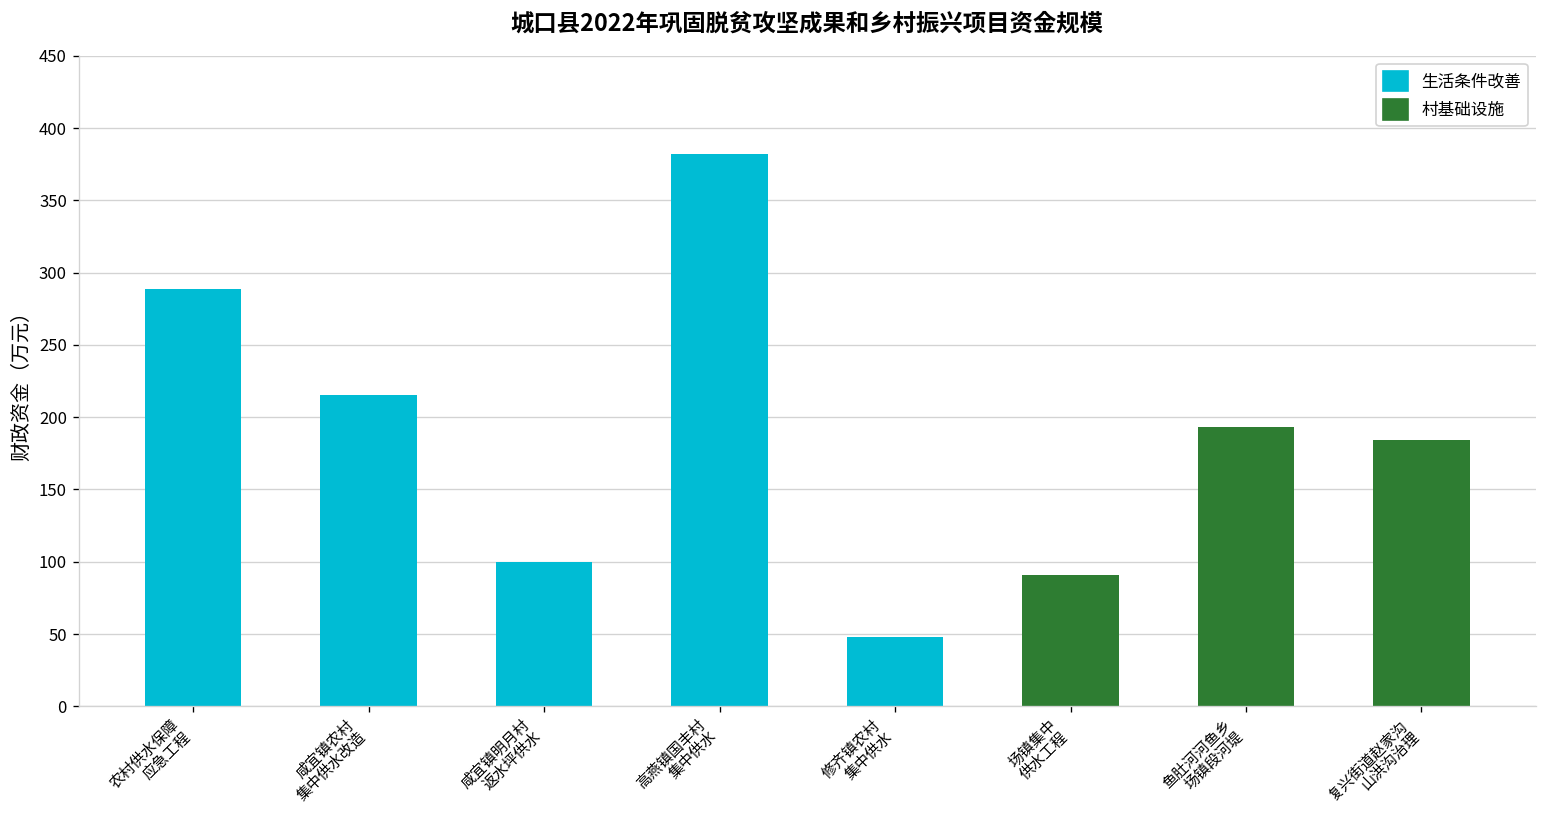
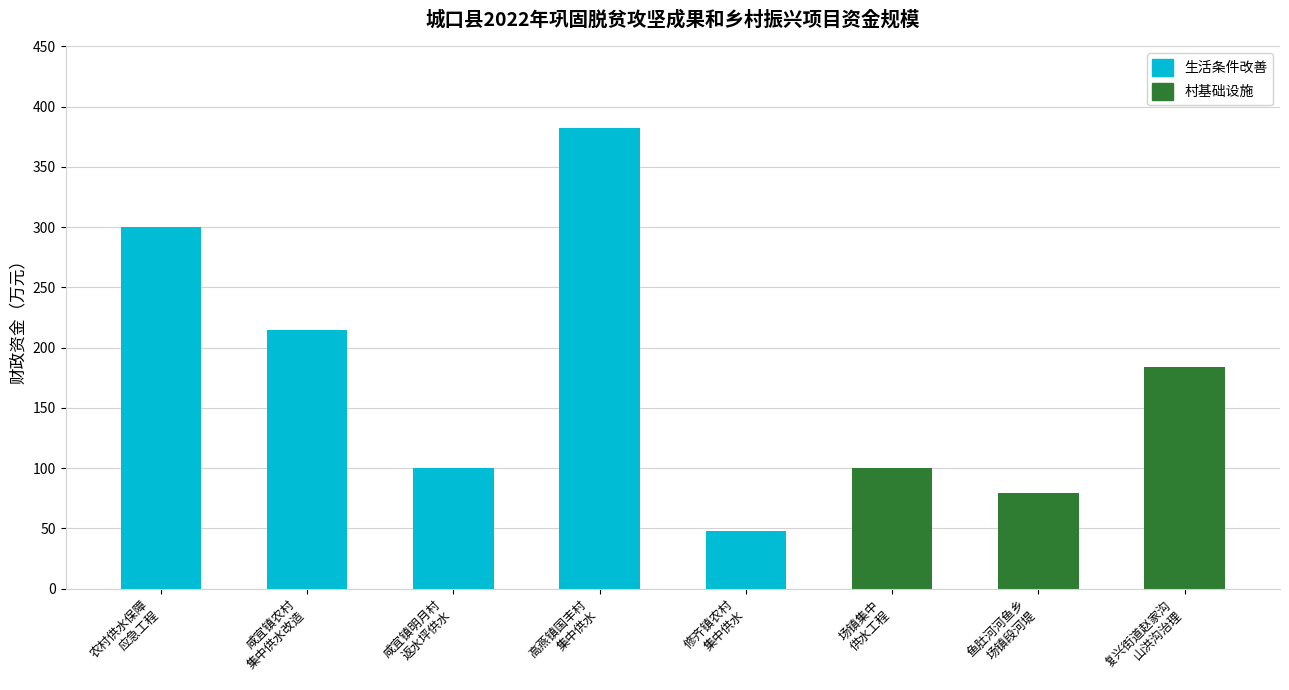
  {
-   "农村供水保障 应急工程": 289,
+   "农村供水保障 应急工程": 300,
    "咸宜镇农村 集中供水改造": 215,
    "咸宜镇明月村 返水坪供水": 100,
    "高燕镇国丰村 集中供水": 382,
    "修齐镇农村 集中供水": 48,
-   "场镇集中 供水工程": 91,
-   "鱼肚河河鱼乡 场镇段河堤": 193,
+   "场镇集中 供水工程": 100,
+   "鱼肚河河鱼乡 场镇段河堤": 79,
    "复兴街道赵家沟 山洪沟治理": 184
  }
